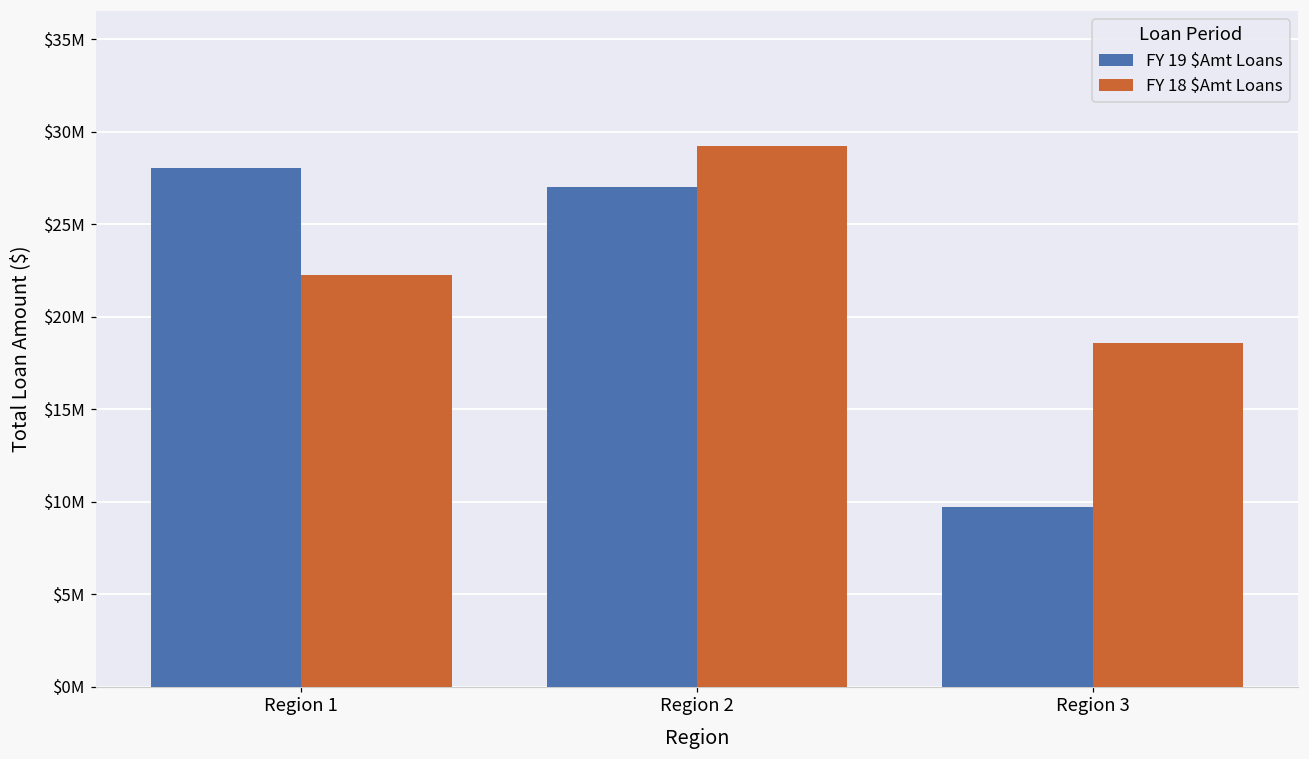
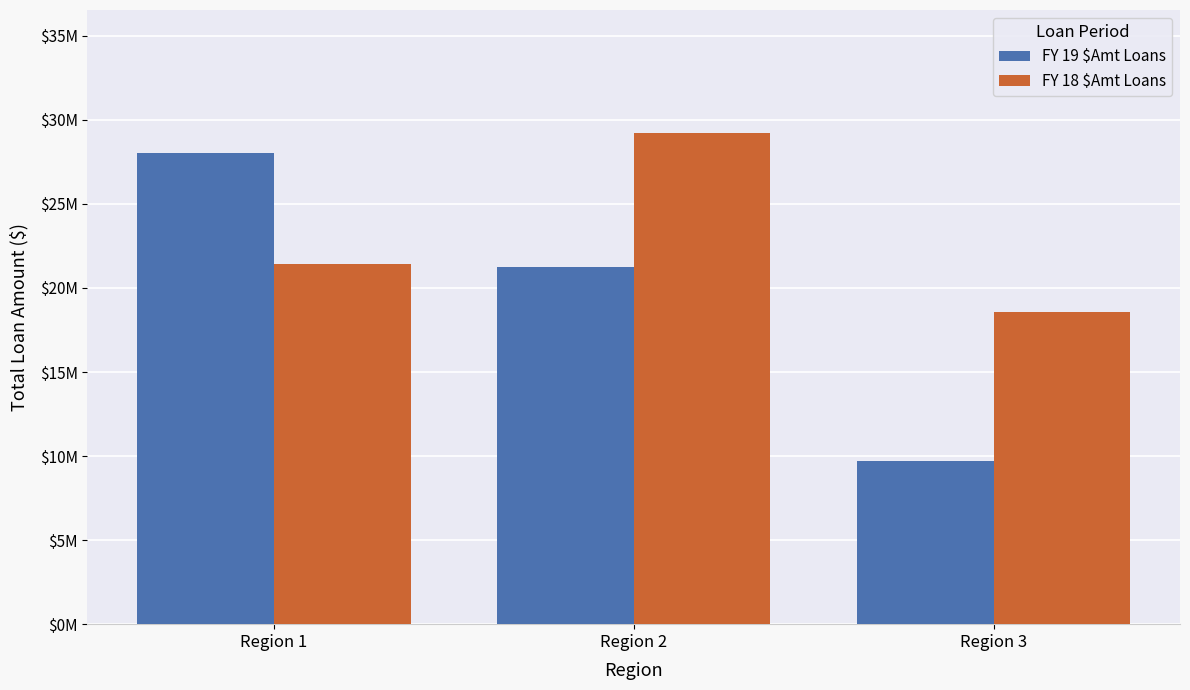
  {
    "FY 19 $Amt Loans": {
      "Region 1": "$28100000",
-     "Region 2": "$27000000",
+     "Region 2": "$21300000",
      "Region 3": "$9700000"
    },
    "FY 18 $Amt Loans": {
-     "Region 1": "$22200000",
+     "Region 1": "$21400000",
      "Region 2": "$29200000",
      "Region 3": "$18600000"
    }
  }
